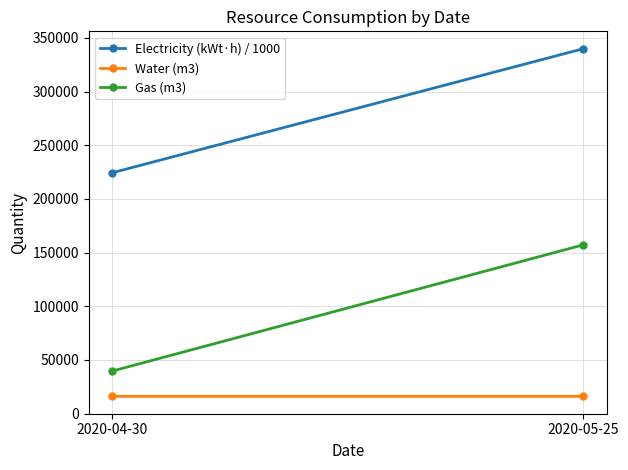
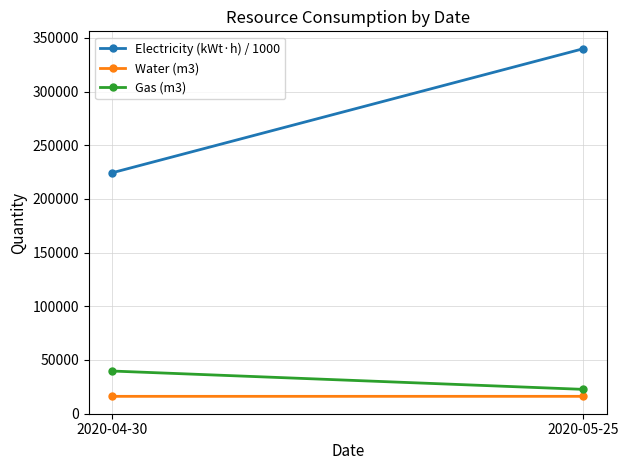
  {
    "Electricity (kWt·h) / 1000": {
      "2020-04-30": 224000,
      "2020-05-25": 340000
    },
    "Water (m3)": {
      "2020-04-30": 16000,
      "2020-05-25": 16000
    },
    "Gas (m3)": {
      "2020-04-30": 40000,
-     "2020-05-25": 157000
+     "2020-05-25": 23000
    }
  }
